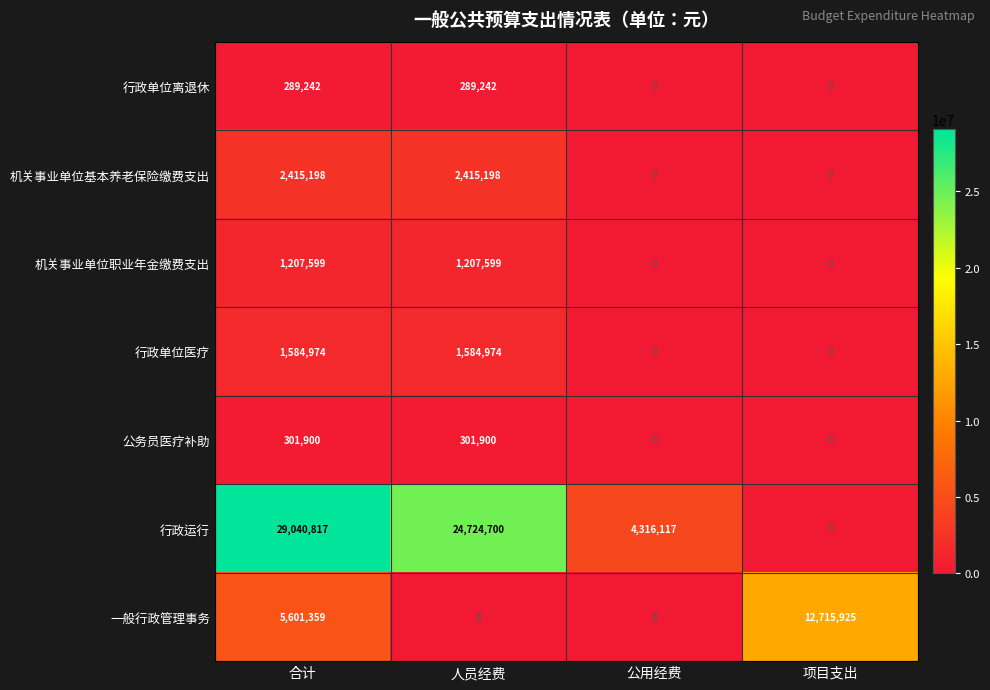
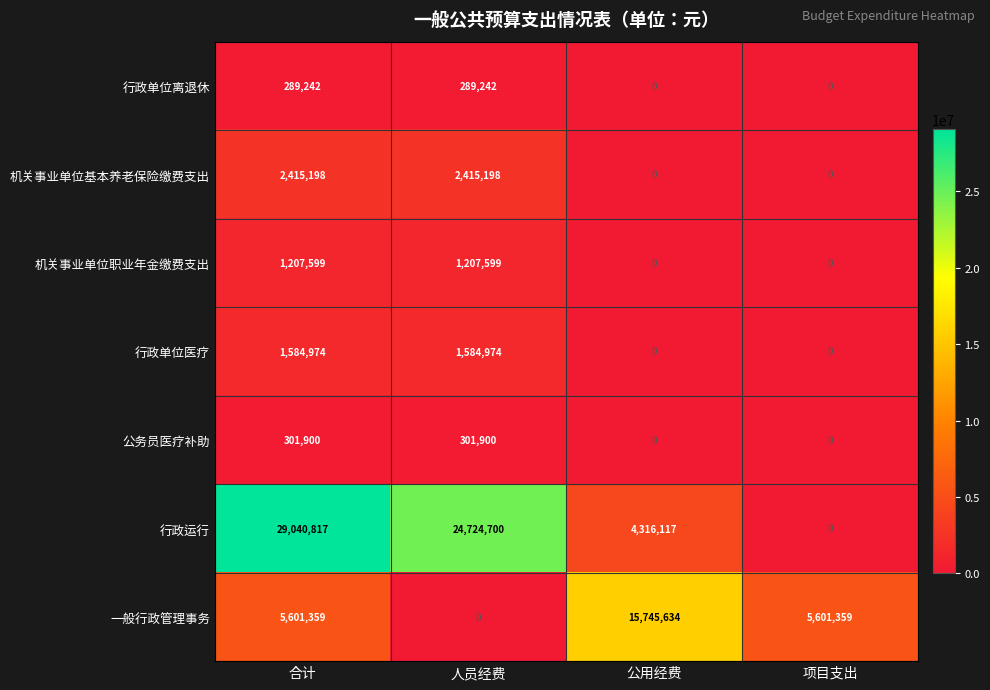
  {
    "行政单位离退休": {
      "合计": "289,242",
      "人员经费": "289,242",
      "公用经费": "0",
      "项目支出": "0"
    },
    "机关事业单位基本养老保险缴费支出": {
      "合计": "2,415,198",
      "人员经费": "2,415,198",
      "公用经费": "0",
      "项目支出": "0"
    },
    "机关事业单位职业年金缴费支出": {
      "合计": "1,207,599",
      "人员经费": "1,207,599",
      "公用经费": "0",
      "项目支出": "0"
    },
    "行政单位医疗": {
      "合计": "1,584,974",
      "人员经费": "1,584,974",
      "公用经费": "0",
      "项目支出": "0"
    },
    "公务员医疗补助": {
      "合计": "301,900",
      "人员经费": "301,900",
      "公用经费": "0",
      "项目支出": "0"
    },
    "行政运行": {
      "合计": "29,040,817",
      "人员经费": "24,724,700",
      "公用经费": "4,316,117",
      "项目支出": "0"
    },
    "一般行政管理事务": {
      "合计": "5,601,359",
      "人员经费": "0",
-     "公用经费": "0",
-     "项目支出": "12,715,925"
+     "公用经费": "15,745,634",
+     "项目支出": "5,601,359"
    }
  }
